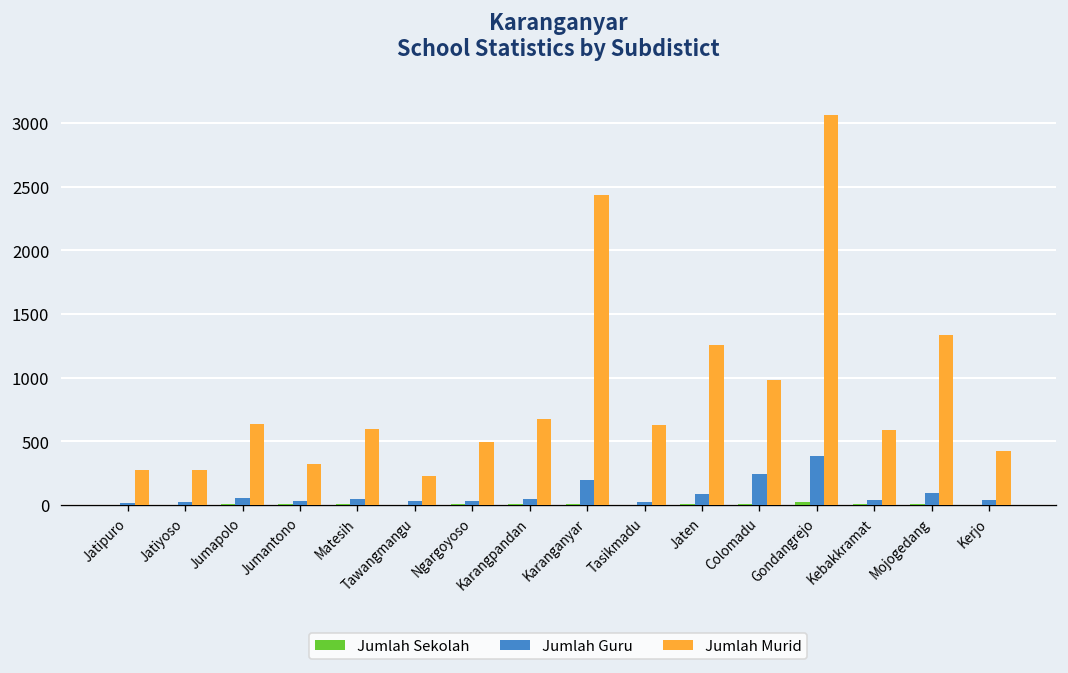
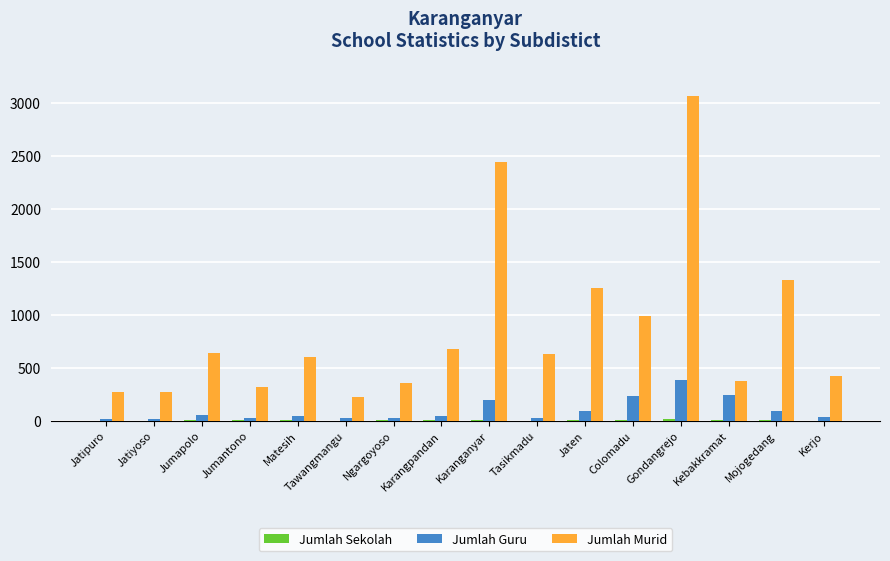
  {
    "Jumlah Guru": {
      "Jumapolo": 50,
      "Jumantono": 30,
      "Matesih": 40,
      "Tawangmangu": 30,
      "Ngargoyoso": 30,
      "Karangpandan": 40,
      "Karanganyar": 200,
      "Jaten": 90,
      "Colomadu": 240,
      "Gondangrejo": 380,
-     "Kebakkramat": 40,
+     "Kebakkramat": 240,
      "Mojogedang": 90,
      "Kerjo": 30
    },
    "Jumlah Murid": {
      "Jatipuro": 270,
      "Jatiyoso": 270,
      "Jumapolo": 640,
      "Jumantono": 320,
      "Matesih": 600,
      "Tawangmangu": 230,
-     "Ngargoyoso": 500,
+     "Ngargoyoso": 360,
      "Karangpandan": 680,
      "Karanganyar": 2440,
      "Tasikmadu": 630,
      "Jaten": 1250,
      "Colomadu": 980,
      "Gondangrejo": 3060,
-     "Kebakkramat": 580,
+     "Kebakkramat": 380,
      "Mojogedang": 1330,
      "Kerjo": 420
    }
  }
